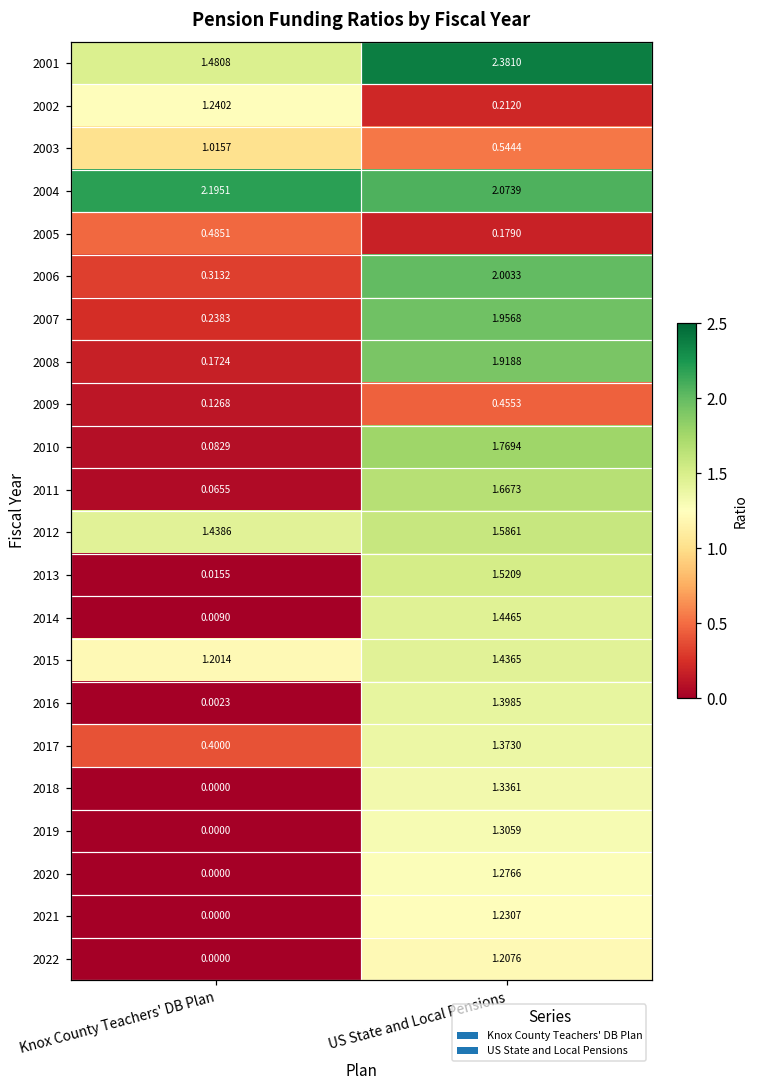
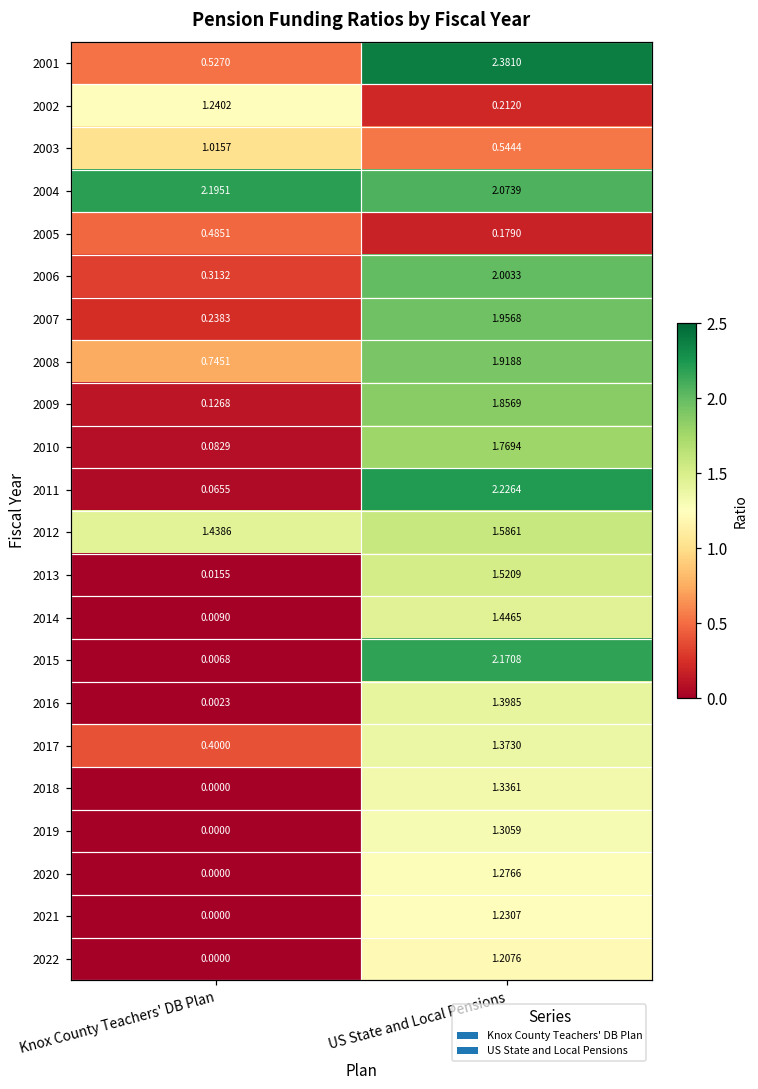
  {
    "2001": {
-     "Knox County Teachers' DB Plan": 1.4808,
+     "Knox County Teachers' DB Plan": 0.5270,
      "US State and Local Pensions": 2.3810
    },
    "2002": {
      "Knox County Teachers' DB Plan": 1.2402,
      "US State and Local Pensions": 0.2120
    },
    "2003": {
      "Knox County Teachers' DB Plan": 1.0157,
      "US State and Local Pensions": 0.5444
    },
    "2004": {
      "Knox County Teachers' DB Plan": 2.1951,
      "US State and Local Pensions": 2.0739
    },
    "2005": {
      "Knox County Teachers' DB Plan": 0.4851,
      "US State and Local Pensions": 0.1790
    },
    "2006": {
      "Knox County Teachers' DB Plan": 0.3132,
      "US State and Local Pensions": 2.0033
    },
    "2007": {
      "Knox County Teachers' DB Plan": 0.2383,
      "US State and Local Pensions": 1.9568
    },
    "2008": {
-     "Knox County Teachers' DB Plan": 0.1724,
+     "Knox County Teachers' DB Plan": 0.7451,
      "US State and Local Pensions": 1.9188
    },
    "2009": {
      "Knox County Teachers' DB Plan": 0.1268,
-     "US State and Local Pensions": 0.4553
+     "US State and Local Pensions": 1.8569
    },
    "2010": {
      "Knox County Teachers' DB Plan": 0.0829,
      "US State and Local Pensions": 1.7694
    },
    "2011": {
      "Knox County Teachers' DB Plan": 0.0655,
-     "US State and Local Pensions": 1.6673
+     "US State and Local Pensions": 2.2264
    },
    "2012": {
      "Knox County Teachers' DB Plan": 1.4386,
      "US State and Local Pensions": 1.5861
    },
    "2013": {
      "Knox County Teachers' DB Plan": 0.0155,
      "US State and Local Pensions": 1.5209
    },
    "2014": {
      "Knox County Teachers' DB Plan": 0.0090,
      "US State and Local Pensions": 1.4465
    },
    "2015": {
-     "Knox County Teachers' DB Plan": 1.2014,
-     "US State and Local Pensions": 1.4365
+     "Knox County Teachers' DB Plan": 0.0068,
+     "US State and Local Pensions": 2.1708
    },
    "2016": {
      "Knox County Teachers' DB Plan": 0.0023,
      "US State and Local Pensions": 1.3985
    },
    "2017": {
      "Knox County Teachers' DB Plan": 0.4000,
      "US State and Local Pensions": 1.3730
    },
    "2018": {
      "Knox County Teachers' DB Plan": 0.0000,
      "US State and Local Pensions": 1.3361
    },
    "2019": {
      "Knox County Teachers' DB Plan": 0.0000,
      "US State and Local Pensions": 1.3059
    },
    "2020": {
      "Knox County Teachers' DB Plan": 0.0000,
      "US State and Local Pensions": 1.2766
    },
    "2021": {
      "Knox County Teachers' DB Plan": 0.0000,
      "US State and Local Pensions": 1.2307
    },
    "2022": {
      "Knox County Teachers' DB Plan": 0.0000,
      "US State and Local Pensions": 1.2076
    }
  }
